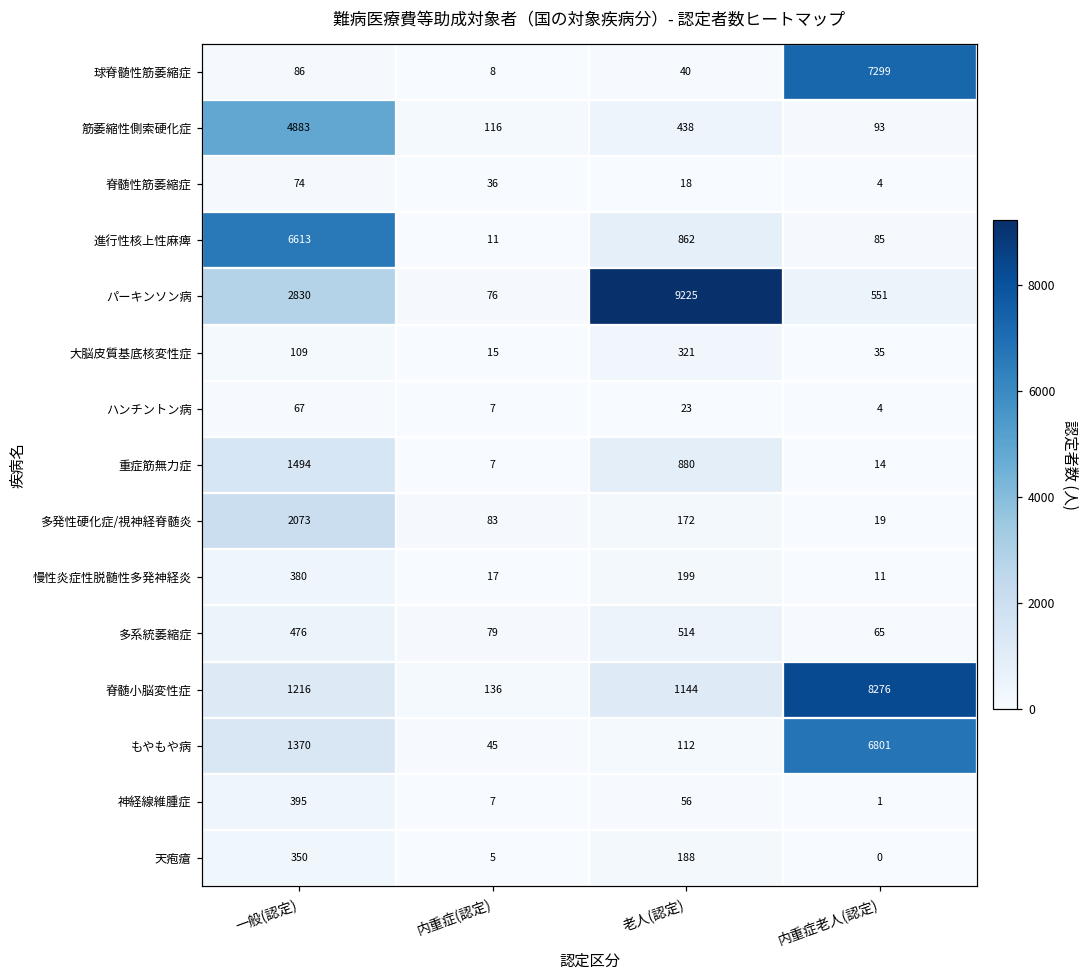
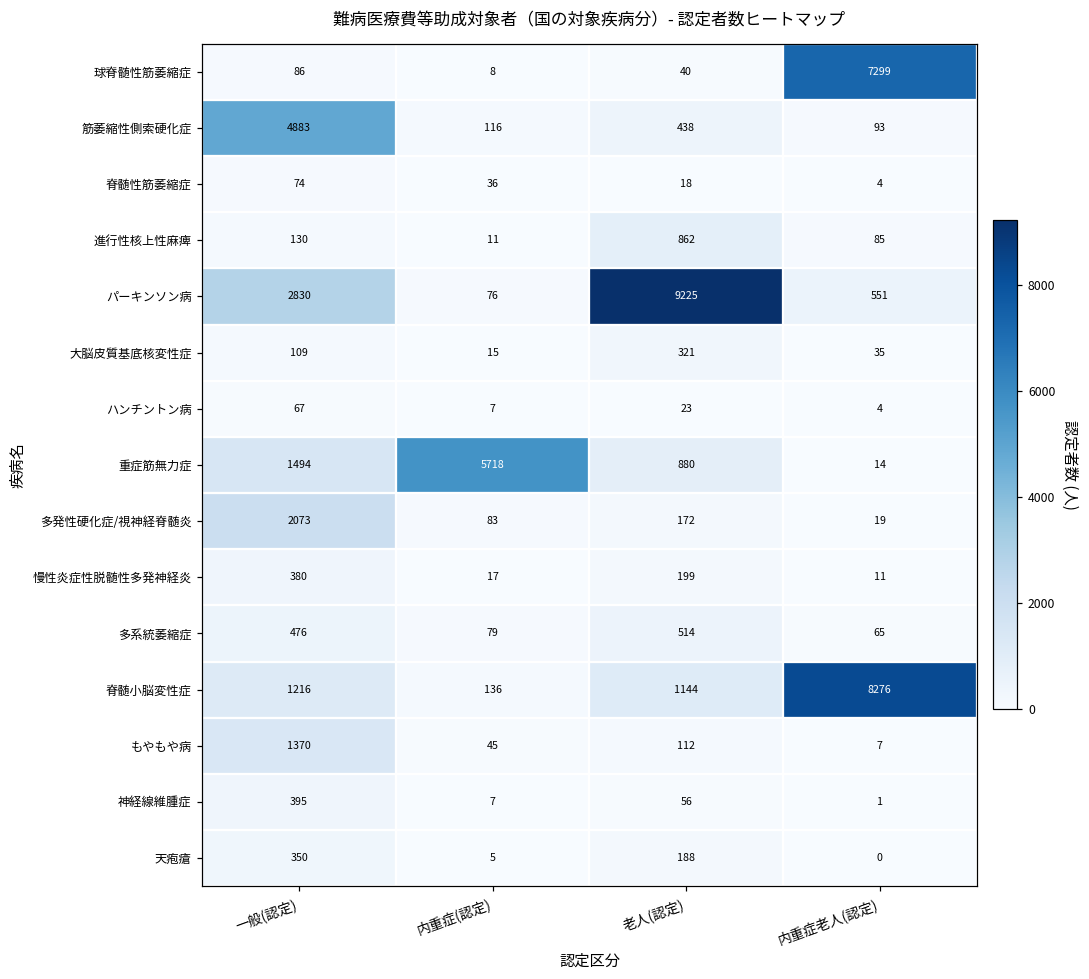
  {
    "球脊髄性筋萎縮症": {
      "一般(認定)": 86,
      "内重症(認定)": 8,
      "老人(認定)": 40,
      "内重症老人(認定)": 7299
    },
    "筋萎縮性側索硬化症": {
      "一般(認定)": 4883,
      "内重症(認定)": 116,
      "老人(認定)": 438,
      "内重症老人(認定)": 93
    },
    "脊髄性筋萎縮症": {
      "一般(認定)": 74,
      "内重症(認定)": 36,
      "老人(認定)": 18,
      "内重症老人(認定)": 4
    },
    "進行性核上性麻痺": {
-     "一般(認定)": 6613,
+     "一般(認定)": 130,
      "内重症(認定)": 11,
      "老人(認定)": 862,
      "内重症老人(認定)": 85
    },
    "パーキンソン病": {
      "一般(認定)": 2830,
      "内重症(認定)": 76,
      "老人(認定)": 9225,
      "内重症老人(認定)": 551
    },
    "大脳皮質基底核変性症": {
      "一般(認定)": 109,
      "内重症(認定)": 15,
      "老人(認定)": 321,
      "内重症老人(認定)": 35
    },
    "ハンチントン病": {
      "一般(認定)": 67,
      "内重症(認定)": 7,
      "老人(認定)": 23,
      "内重症老人(認定)": 4
    },
    "重症筋無力症": {
      "一般(認定)": 1494,
-     "内重症(認定)": 7,
+     "内重症(認定)": 5718,
      "老人(認定)": 880,
      "内重症老人(認定)": 14
    },
    "多発性硬化症/視神経脊髄炎": {
      "一般(認定)": 2073,
      "内重症(認定)": 83,
      "老人(認定)": 172,
      "内重症老人(認定)": 19
    },
    "慢性炎症性脱髄性多発神経炎": {
      "一般(認定)": 380,
      "内重症(認定)": 17,
      "老人(認定)": 199,
      "内重症老人(認定)": 11
    },
    "多系統萎縮症": {
      "一般(認定)": 476,
      "内重症(認定)": 79,
      "老人(認定)": 514,
      "内重症老人(認定)": 65
    },
    "脊髄小脳変性症": {
      "一般(認定)": 1216,
      "内重症(認定)": 136,
      "老人(認定)": 1144,
      "内重症老人(認定)": 8276
    },
    "もやもや病": {
      "一般(認定)": 1370,
      "内重症(認定)": 45,
      "老人(認定)": 112,
-     "内重症老人(認定)": 6801
+     "内重症老人(認定)": 7
    },
    "神経線維腫症": {
      "一般(認定)": 395,
      "内重症(認定)": 7,
      "老人(認定)": 56,
      "内重症老人(認定)": 1
    },
    "天疱瘡": {
      "一般(認定)": 350,
      "内重症(認定)": 5,
      "老人(認定)": 188,
      "内重症老人(認定)": 0
    }
  }
